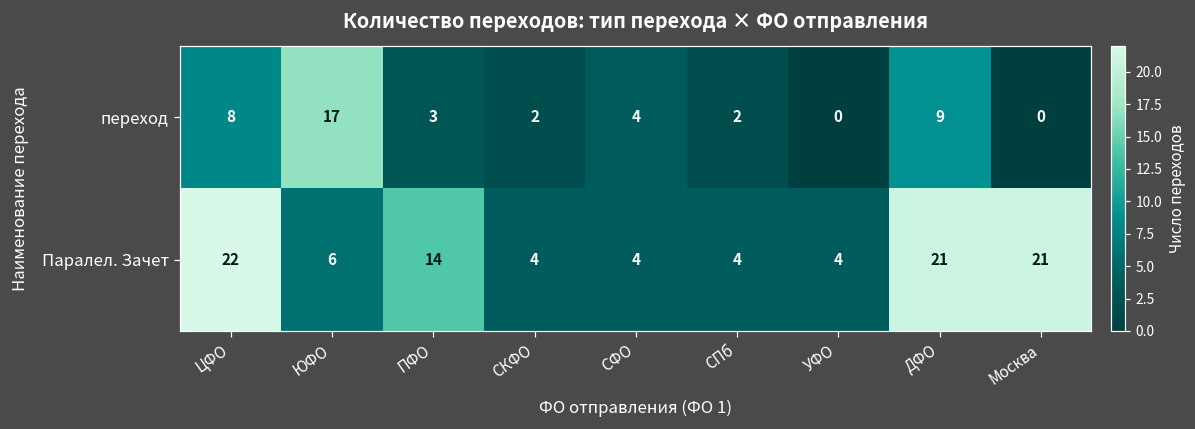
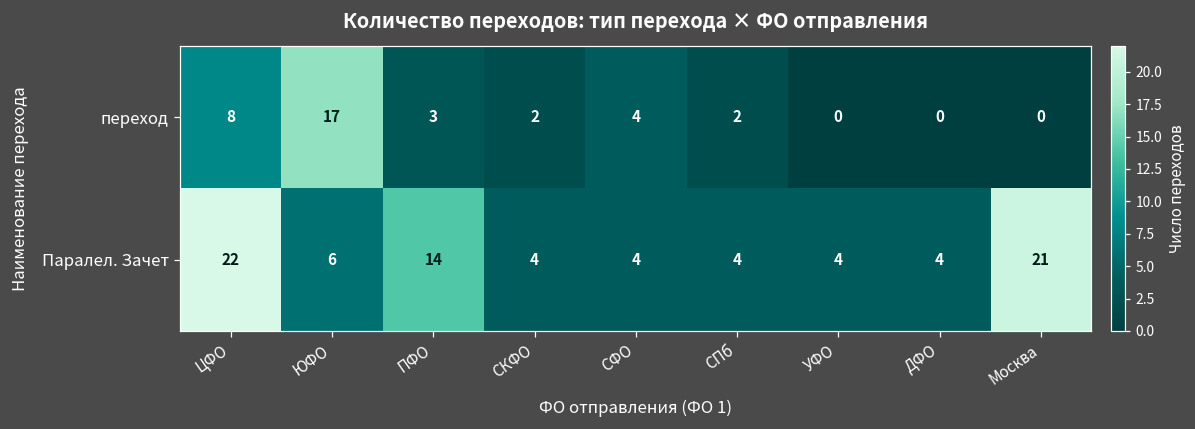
  {
    "переход": {
      "ЦФО": 8,
      "ЮФО": 17,
      "ПФО": 3,
      "СКФО": 2,
      "СФО": 4,
      "СПб": 2,
      "УФО": 0,
-     "ДФО": 9,
+     "ДФО": 0,
      "Москва": 0
    },
    "Паралел. Зачет": {
      "ЦФО": 22,
      "ЮФО": 6,
      "ПФО": 14,
      "СКФО": 4,
      "СФО": 4,
      "СПб": 4,
      "УФО": 4,
-     "ДФО": 21,
+     "ДФО": 4,
      "Москва": 21
    }
  }
